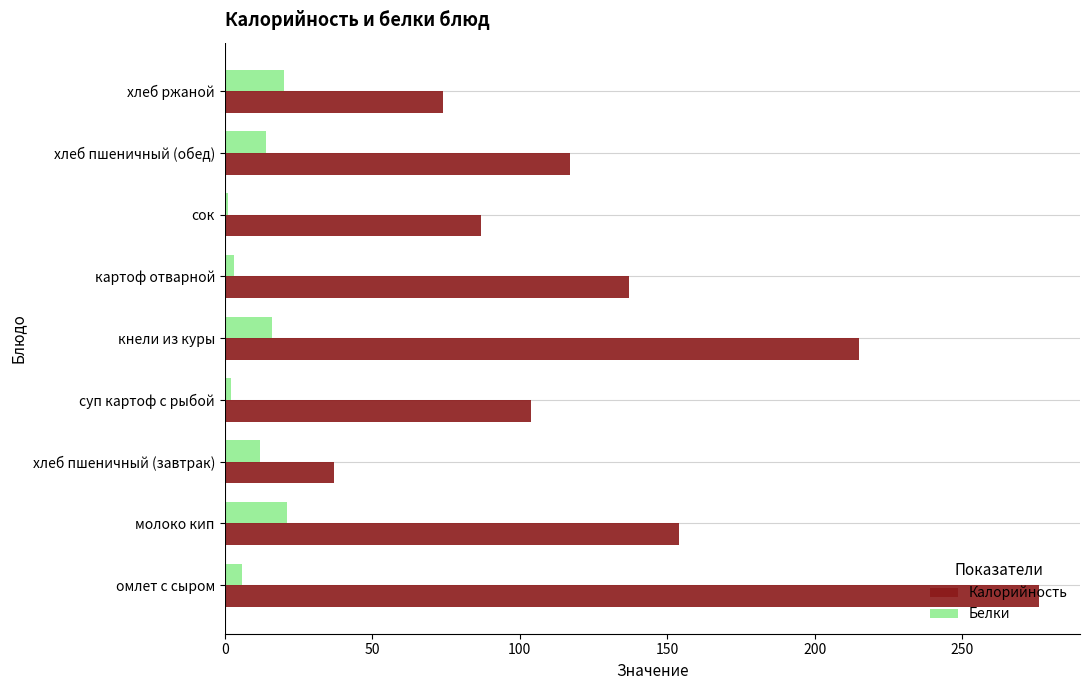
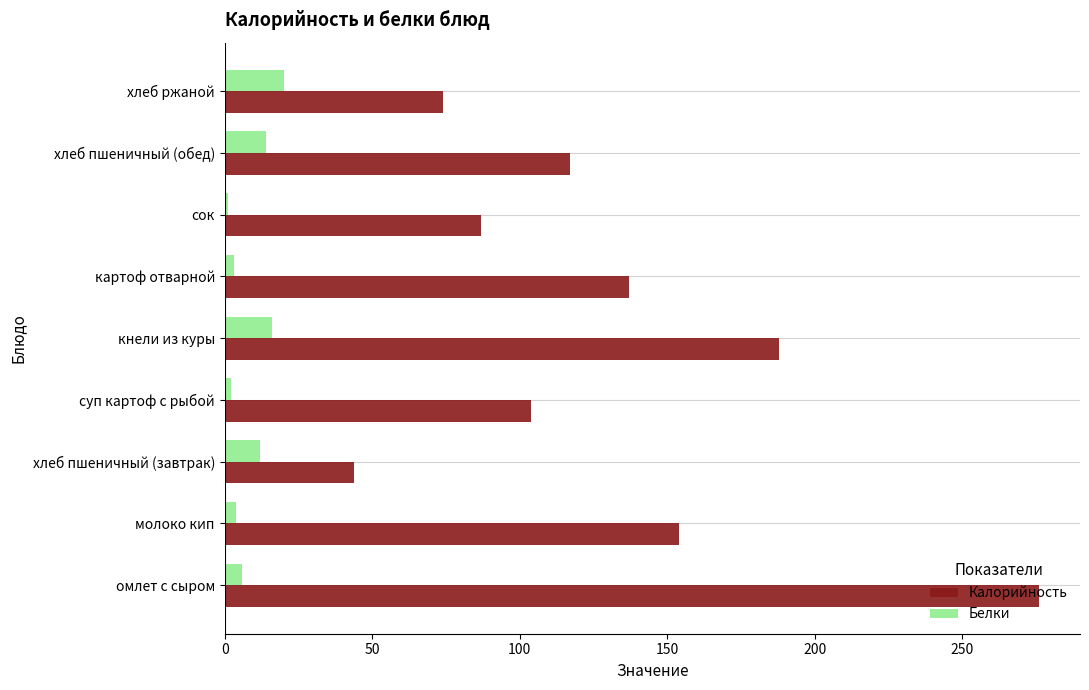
  {
    "Калорийность": {
      "хлеб ржаной": 74,
      "хлеб пшеничный (обед)": 117,
      "сок": 87,
      "картоф отварной": 137,
-     "кнели из куры": 215,
+     "кнели из куры": 188,
      "суп картоф с рыбой": 104,
-     "хлеб пшеничный (завтрак)": 37,
+     "хлеб пшеничный (завтрак)": 44,
      "молоко кип": 154,
      "омлет с сыром": 276
    },
    "Белки": {
      "хлеб ржаной": 20,
      "хлеб пшеничный (обед)": 14,
      "сок": 1,
      "картоф отварной": 3,
      "кнели из куры": 16,
      "суп картоф с рыбой": 2,
      "хлеб пшеничный (завтрак)": 12,
-     "молоко кип": 21,
+     "молоко кип": 4,
      "омлет с сыром": 6
    }
  }
